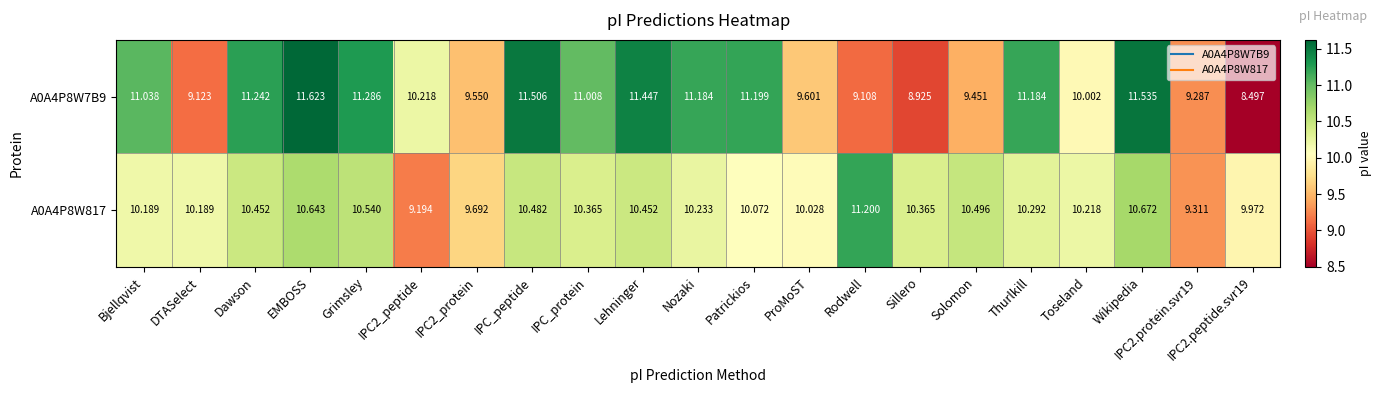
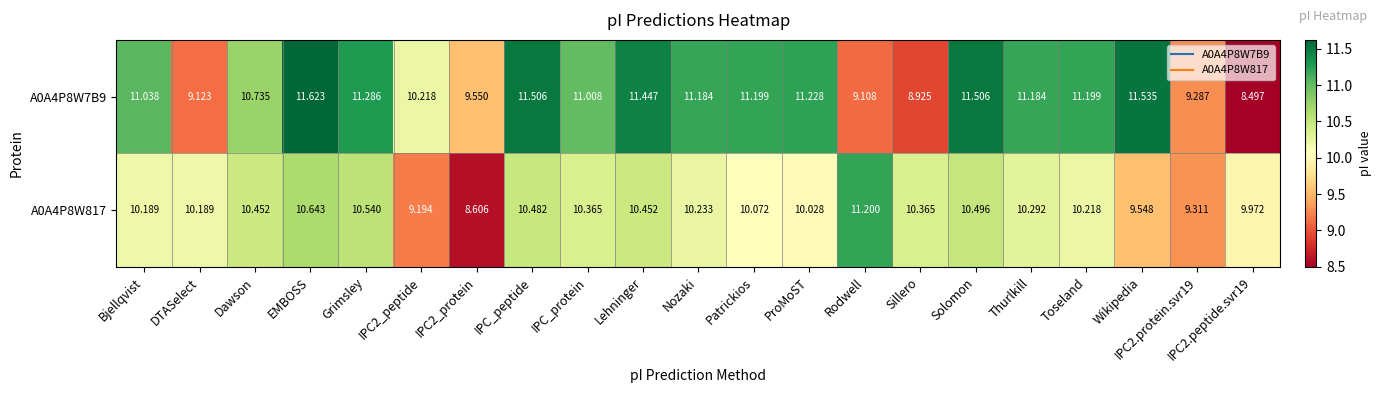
  {
    "A0A4P8W7B9": {
      "Bjellqvist": 11.038,
      "DTASelect": 9.123,
-     "Dawson": 11.242,
+     "Dawson": 10.735,
      "EMBOSS": 11.623,
      "Grimsley": 11.286,
      "IPC2_peptide": 10.218,
      "IPC2_protein": 9.550,
      "IPC_peptide": 11.506,
      "IPC_protein": 11.008,
      "Lehninger": 11.447,
      "Nozaki": 11.184,
      "Patrickios": 11.199,
-     "ProMoST": 9.601,
+     "ProMoST": 11.228,
      "Rodwell": 9.108,
      "Sillero": 8.925,
-     "Solomon": 9.451,
+     "Solomon": 11.506,
      "Thurlkill": 11.184,
-     "Toseland": 10.002,
+     "Toseland": 11.199,
      "Wikipedia": 11.535,
      "IPC2.protein.svr19": 9.287,
      "IPC2.peptide.svr19": 8.497
    },
    "A0A4P8W817": {
      "Bjellqvist": 10.189,
      "DTASelect": 10.189,
      "Dawson": 10.452,
      "EMBOSS": 10.643,
      "Grimsley": 10.540,
      "IPC2_peptide": 9.194,
-     "IPC2_protein": 9.692,
+     "IPC2_protein": 8.606,
      "IPC_peptide": 10.482,
      "IPC_protein": 10.365,
      "Lehninger": 10.452,
      "Nozaki": 10.233,
      "Patrickios": 10.072,
      "ProMoST": 10.028,
      "Rodwell": 11.200,
      "Sillero": 10.365,
      "Solomon": 10.496,
      "Thurlkill": 10.292,
      "Toseland": 10.218,
-     "Wikipedia": 10.672,
+     "Wikipedia": 9.548,
      "IPC2.protein.svr19": 9.311,
      "IPC2.peptide.svr19": 9.972
    }
  }
